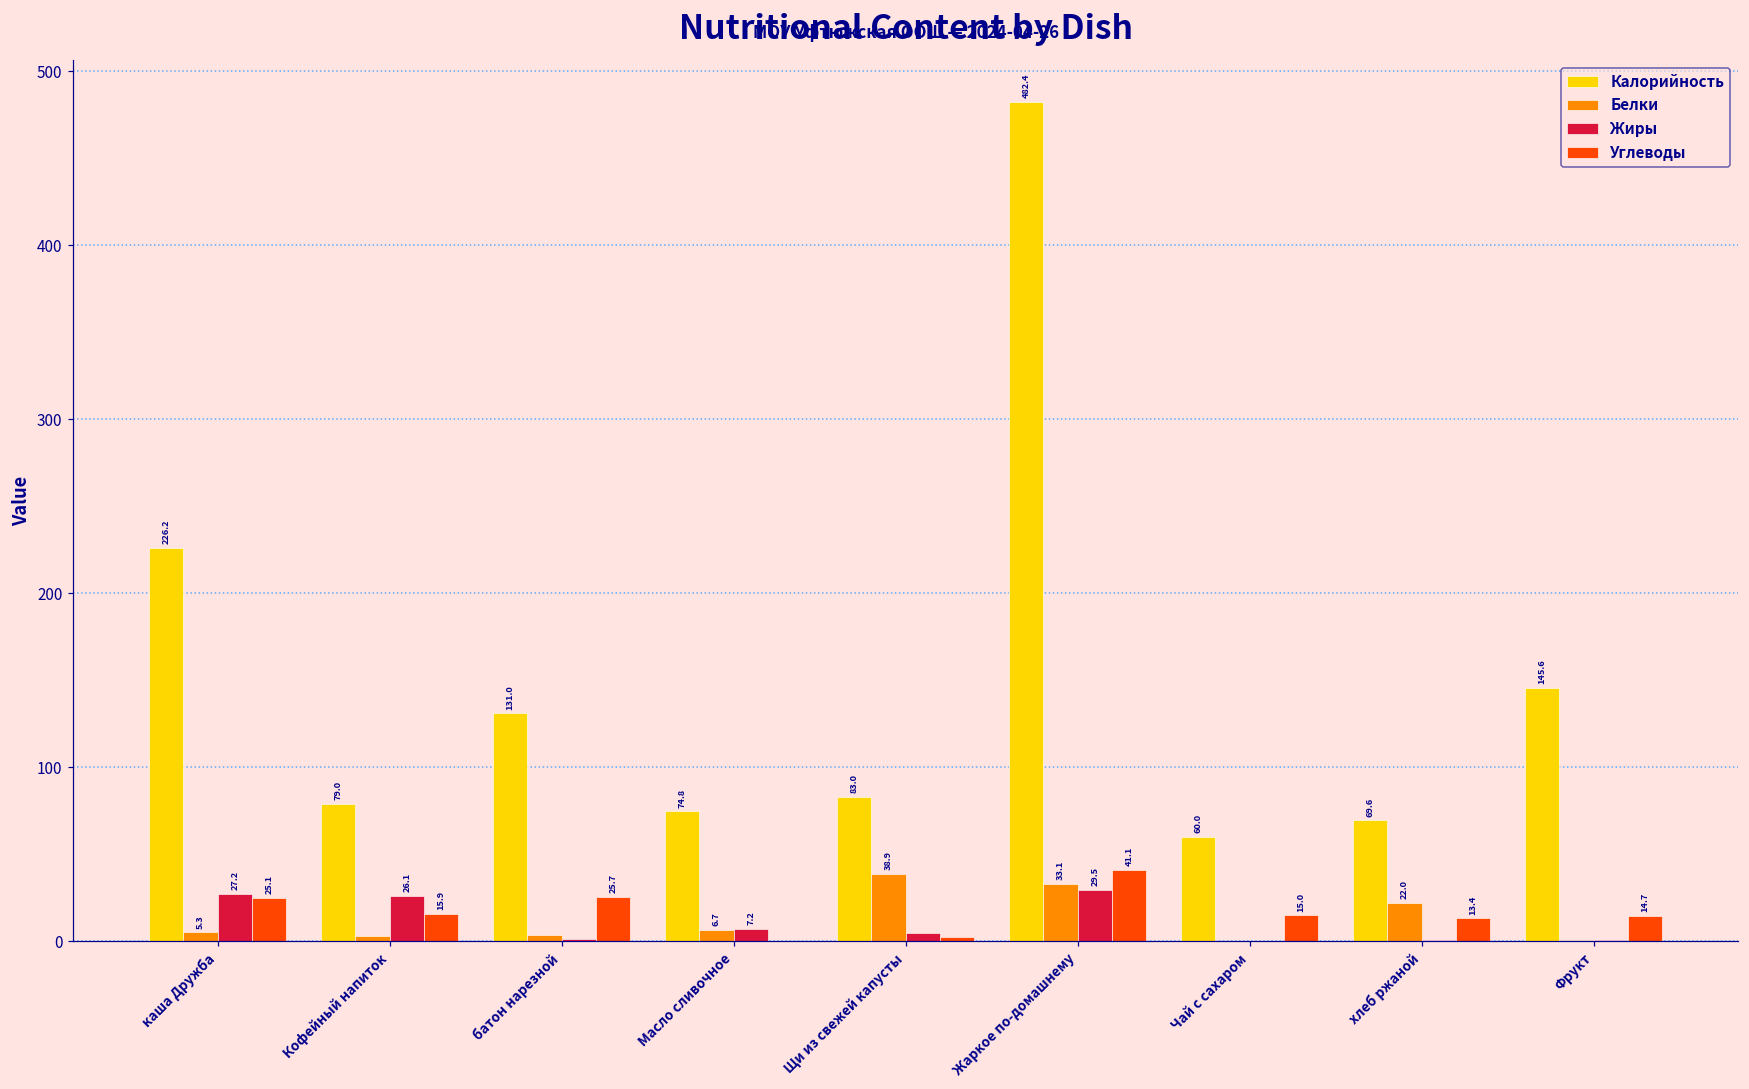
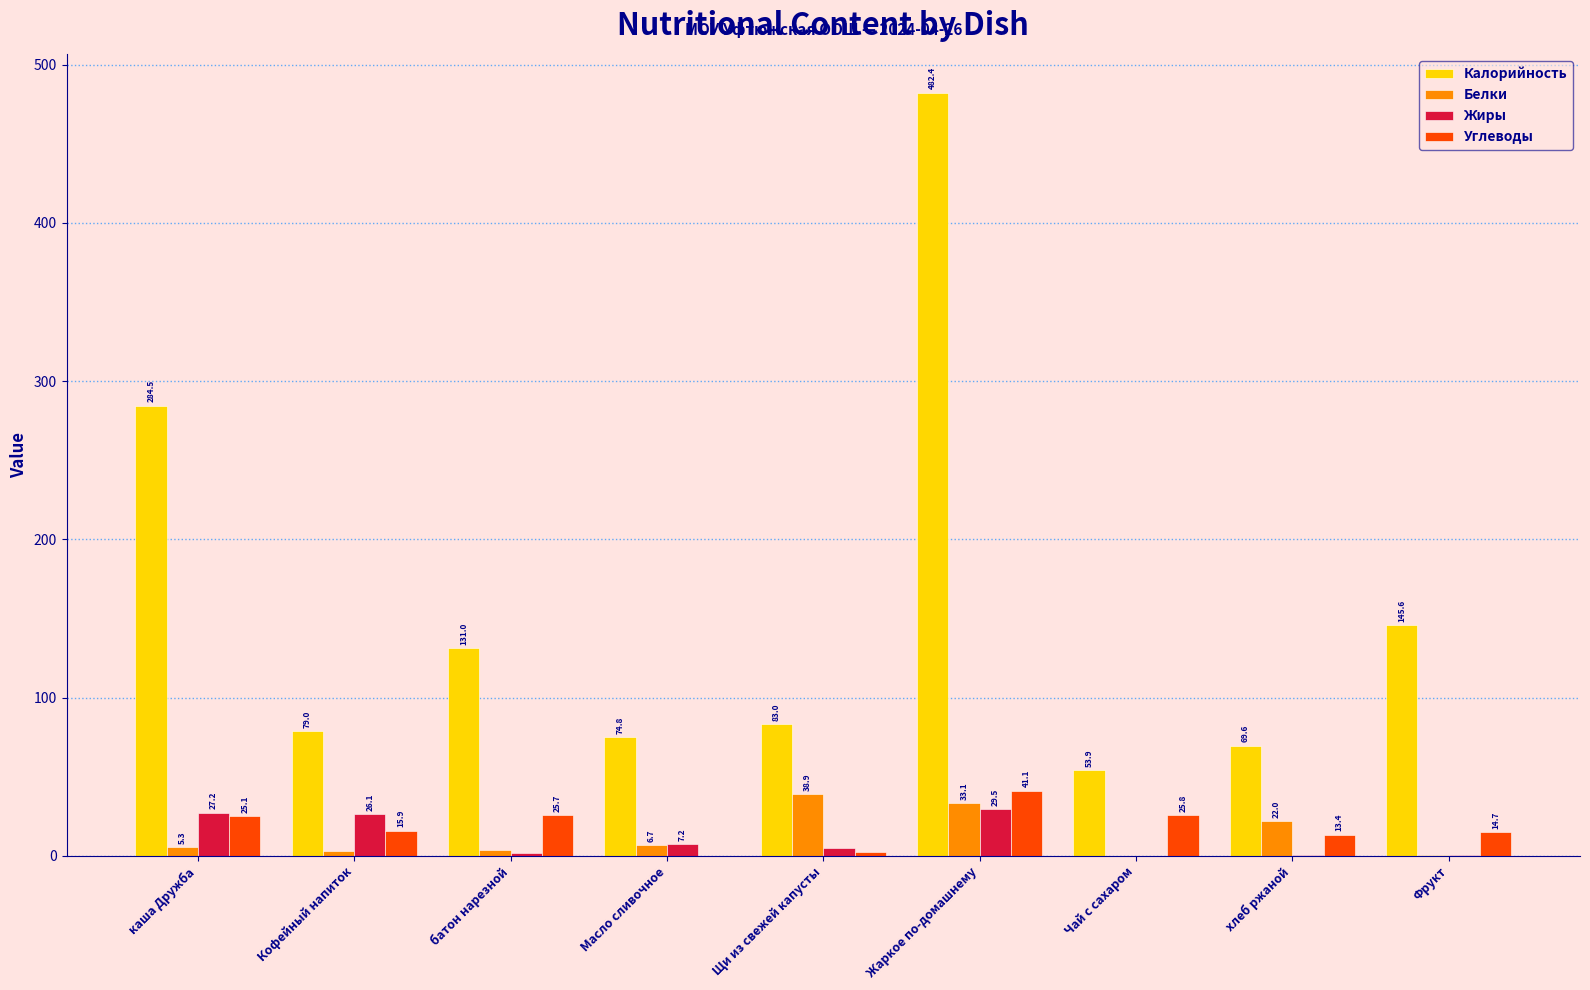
  {
    "Калорийность": {
-     "каша Дружба": 226.2,
+     "каша Дружба": 284.5,
      "Кофейный напиток": 79.0,
      "батон нарезной": 131.0,
      "Масло сливочное": 74.8,
      "Щи из свежей капусты": 83.0,
      "Жаркое по-домашнему": 482.4,
-     "Чай с сахаром": 60.0,
+     "Чай с сахаром": 53.9,
      "хлеб ржаной": 69.6,
      "Фрукт": 145.6
    },
    "Белки": {
      "каша Дружба": 5.3,
      "Масло сливочное": 6.7,
      "Щи из свежей капусты": 38.9,
      "Жаркое по-домашнему": 33.1,
      "хлеб ржаной": 22.0
    },
    "Жиры": {
      "каша Дружба": 27.2,
      "Кофейный напиток": 26.1,
      "Масло сливочное": 7.2,
      "Жаркое по-домашнему": 29.5
    },
    "Углеводы": {
      "каша Дружба": 25.1,
      "Кофейный напиток": 15.9,
      "батон нарезной": 25.7,
      "Жаркое по-домашнему": 41.1,
-     "Чай с сахаром": 15.0,
+     "Чай с сахаром": 25.8,
      "хлеб ржаной": 13.4,
      "Фрукт": 14.7
    }
  }
